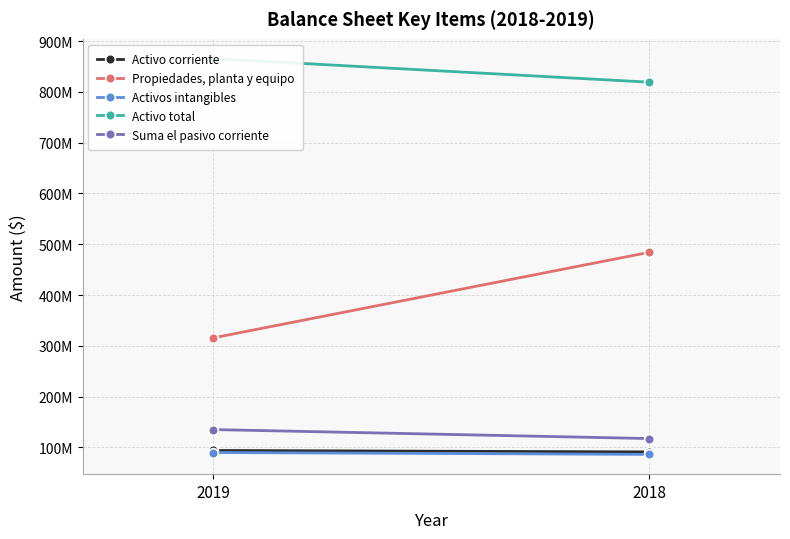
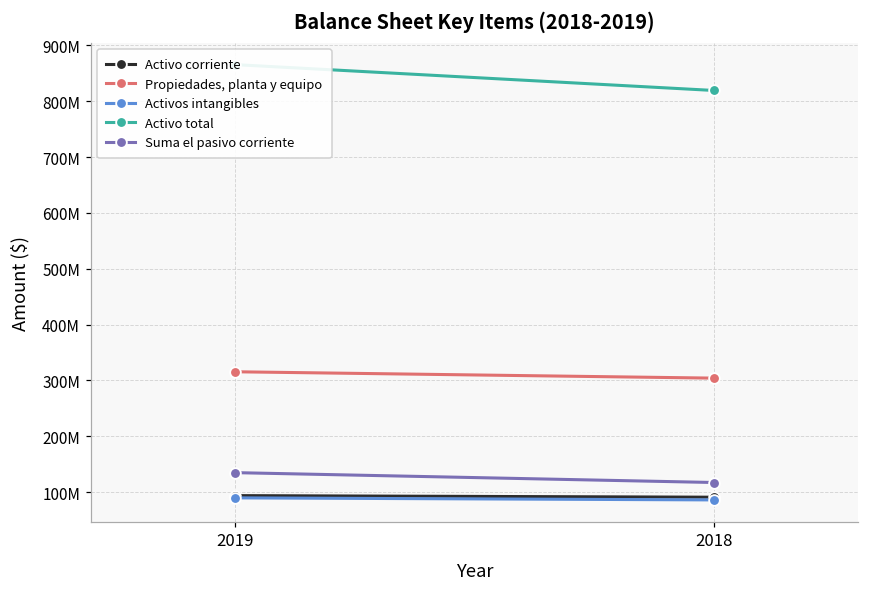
  {
    "Propiedades, planta y equipo": {
      "2019": 320000000,
-     "2018": 480000000
+     "2018": 300000000
    },
    "Activo total": {
      "2018": 820000000
    }
  }
